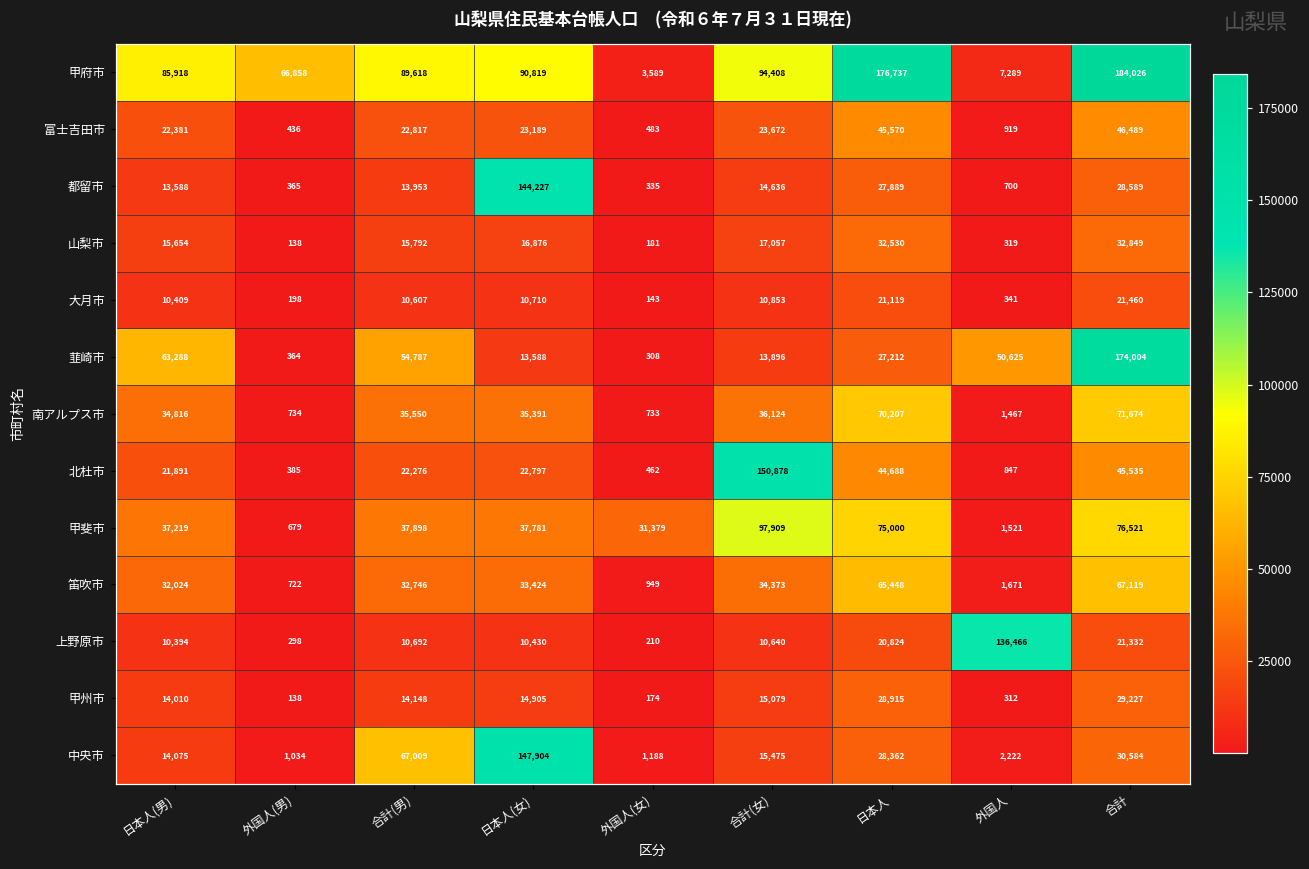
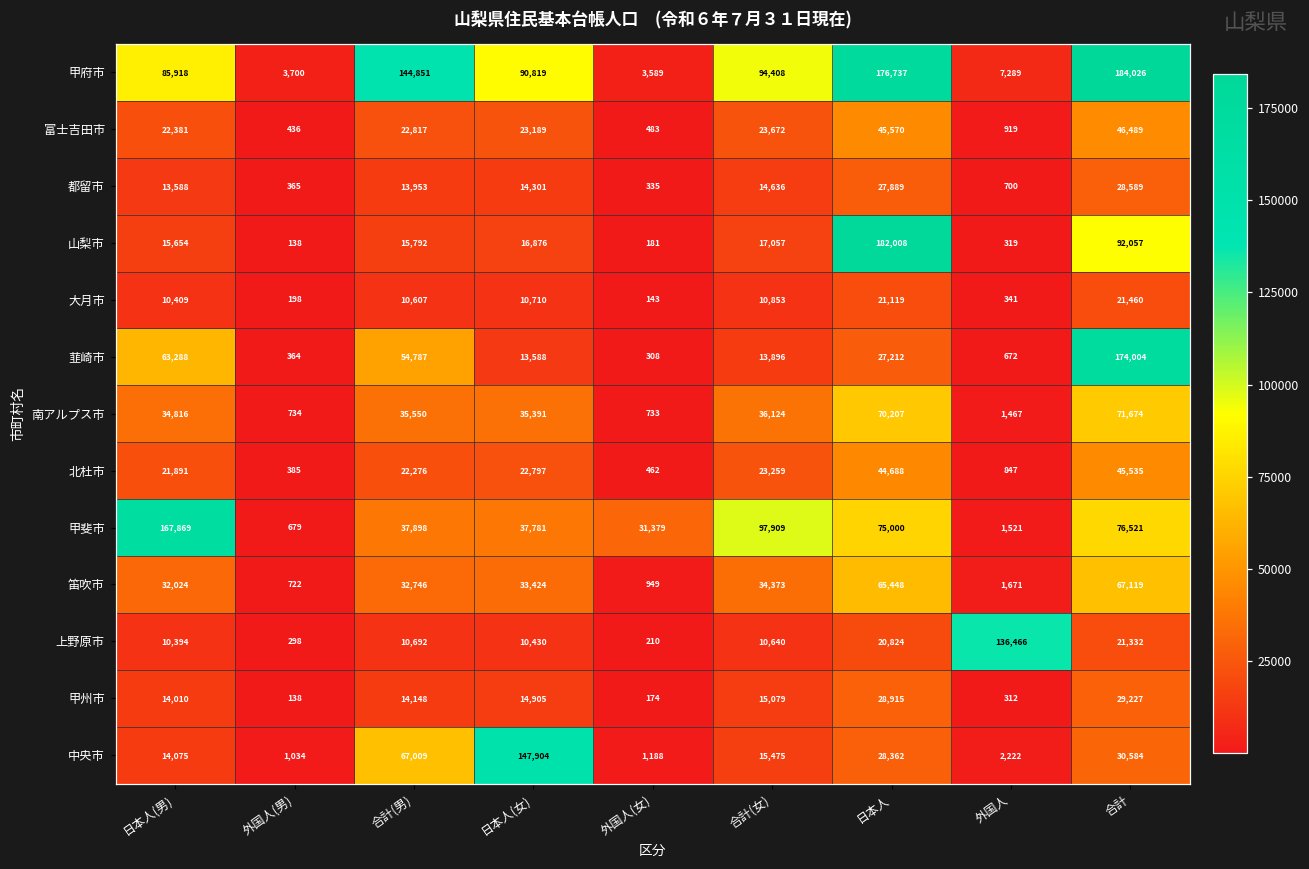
  {
    "甲府市": {
      "日本人(男)": "85,918",
-     "外国人(男)": "66,858",
-     "合計(男)": "89,618",
+     "外国人(男)": "3,700",
+     "合計(男)": "144,851",
      "日本人(女)": "90,819",
      "外国人(女)": "3,589",
      "合計(女)": "94,408",
      "日本人": "176,737",
      "外国人": "7,289",
      "合計": "184,026"
    },
    "富士吉田市": {
      "日本人(男)": "22,381",
      "外国人(男)": "436",
      "合計(男)": "22,817",
      "日本人(女)": "23,189",
      "外国人(女)": "483",
      "合計(女)": "23,672",
      "日本人": "45,570",
      "外国人": "919",
      "合計": "46,489"
    },
    "都留市": {
      "日本人(男)": "13,588",
      "外国人(男)": "365",
      "合計(男)": "13,953",
-     "日本人(女)": "144,227",
+     "日本人(女)": "14,301",
      "外国人(女)": "335",
      "合計(女)": "14,636",
      "日本人": "27,889",
      "外国人": "700",
      "合計": "28,589"
    },
    "山梨市": {
      "日本人(男)": "15,654",
      "外国人(男)": "138",
      "合計(男)": "15,792",
      "日本人(女)": "16,876",
      "外国人(女)": "181",
      "合計(女)": "17,057",
-     "日本人": "32,530",
+     "日本人": "182,008",
      "外国人": "319",
-     "合計": "32,849"
+     "合計": "92,057"
    },
    "大月市": {
      "日本人(男)": "10,409",
      "外国人(男)": "198",
      "合計(男)": "10,607",
      "日本人(女)": "10,710",
      "外国人(女)": "143",
      "合計(女)": "10,853",
      "日本人": "21,119",
      "外国人": "341",
      "合計": "21,460"
    },
    "韮崎市": {
      "日本人(男)": "63,288",
      "外国人(男)": "364",
      "合計(男)": "54,787",
      "日本人(女)": "13,588",
      "外国人(女)": "308",
      "合計(女)": "13,896",
      "日本人": "27,212",
-     "外国人": "50,625",
+     "外国人": "672",
      "合計": "174,004"
    },
    "南アルプス市": {
      "日本人(男)": "34,816",
      "外国人(男)": "734",
      "合計(男)": "35,550",
      "日本人(女)": "35,391",
      "外国人(女)": "733",
      "合計(女)": "36,124",
      "日本人": "70,207",
      "外国人": "1,467",
      "合計": "71,674"
    },
    "北杜市": {
      "日本人(男)": "21,891",
      "外国人(男)": "385",
      "合計(男)": "22,276",
      "日本人(女)": "22,797",
      "外国人(女)": "462",
-     "合計(女)": "150,878",
+     "合計(女)": "23,259",
      "日本人": "44,688",
      "外国人": "847",
      "合計": "45,535"
    },
    "甲斐市": {
-     "日本人(男)": "37,219",
+     "日本人(男)": "167,869",
      "外国人(男)": "679",
      "合計(男)": "37,898",
      "日本人(女)": "37,781",
      "外国人(女)": "31,379",
      "合計(女)": "97,909",
      "日本人": "75,000",
      "外国人": "1,521",
      "合計": "76,521"
    },
    "笛吹市": {
      "日本人(男)": "32,024",
      "外国人(男)": "722",
      "合計(男)": "32,746",
      "日本人(女)": "33,424",
      "外国人(女)": "949",
      "合計(女)": "34,373",
      "日本人": "65,448",
      "外国人": "1,671",
      "合計": "67,119"
    },
    "上野原市": {
      "日本人(男)": "10,394",
      "外国人(男)": "298",
      "合計(男)": "10,692",
      "日本人(女)": "10,430",
      "外国人(女)": "210",
      "合計(女)": "10,640",
      "日本人": "20,824",
      "外国人": "136,466",
      "合計": "21,332"
    },
    "甲州市": {
      "日本人(男)": "14,010",
      "外国人(男)": "138",
      "合計(男)": "14,148",
      "日本人(女)": "14,905",
      "外国人(女)": "174",
      "合計(女)": "15,079",
      "日本人": "28,915",
      "外国人": "312",
      "合計": "29,227"
    },
    "中央市": {
      "日本人(男)": "14,075",
      "外国人(男)": "1,034",
      "合計(男)": "67,009",
      "日本人(女)": "147,904",
      "外国人(女)": "1,188",
      "合計(女)": "15,475",
      "日本人": "28,362",
      "外国人": "2,222",
      "合計": "30,584"
    }
  }
